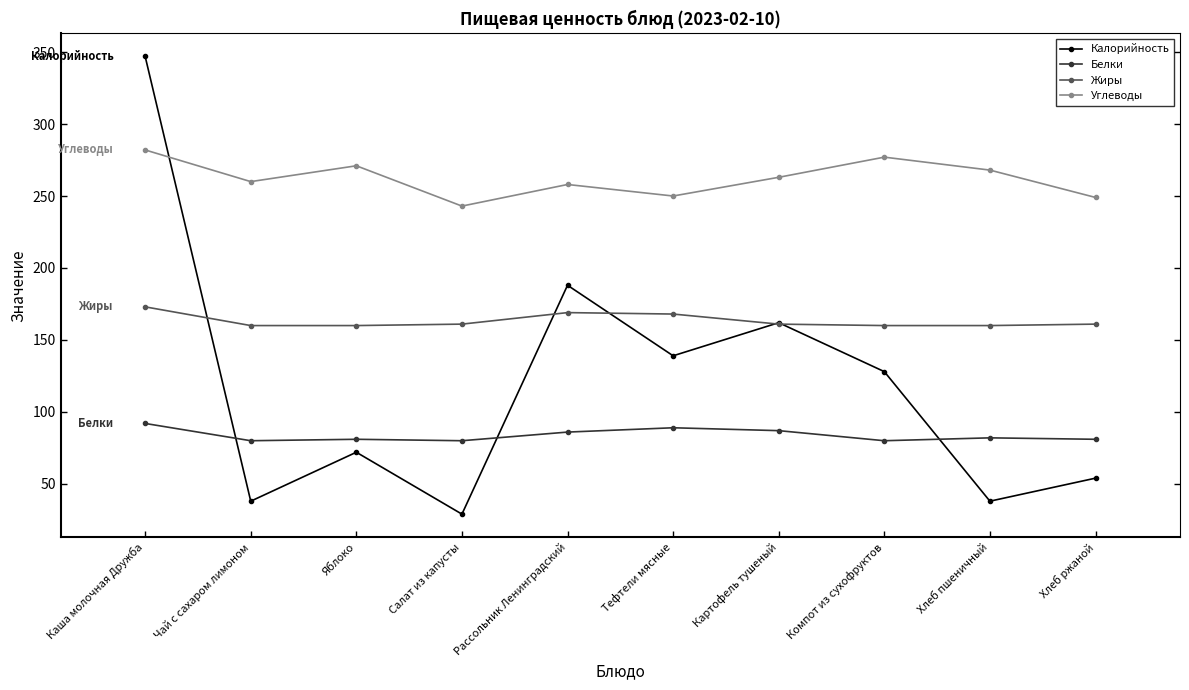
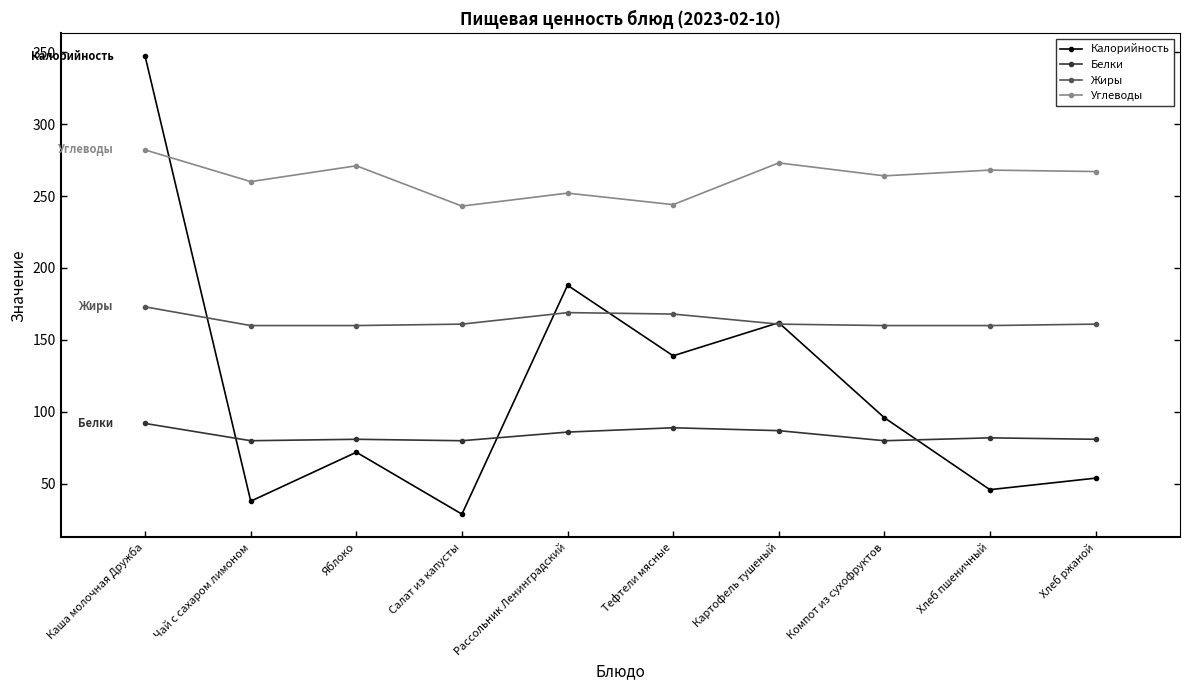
  {
    "Калорийность": {
      "Каша молочная Дружба": 347,
      "Чай с сахаром лимоном": 38,
      "Яблоко": 72,
      "Салат из капусты": 29,
      "Рассольник Ленинградский": 188,
      "Тефтели мясные": 139,
-     "Компот из сухофруктов": 128,
-     "Хлеб пшеничный": 38,
+     "Компот из сухофруктов": 96,
+     "Хлеб пшеничный": 46,
      "Хлеб ржаной": 54
    },
    "Углеводы": {
      "Каша молочная Дружба": 282,
      "Чай с сахаром лимоном": 260,
      "Яблоко": 271,
      "Салат из капусты": 243,
-     "Рассольник Ленинградский": 258,
-     "Тефтели мясные": 250,
-     "Картофель тушеный": 263,
-     "Компот из сухофруктов": 277,
+     "Рассольник Ленинградский": 252,
+     "Тефтели мясные": 244,
+     "Картофель тушеный": 273,
+     "Компот из сухофруктов": 264,
      "Хлеб пшеничный": 268,
-     "Хлеб ржаной": 249
+     "Хлеб ржаной": 267
    }
  }
